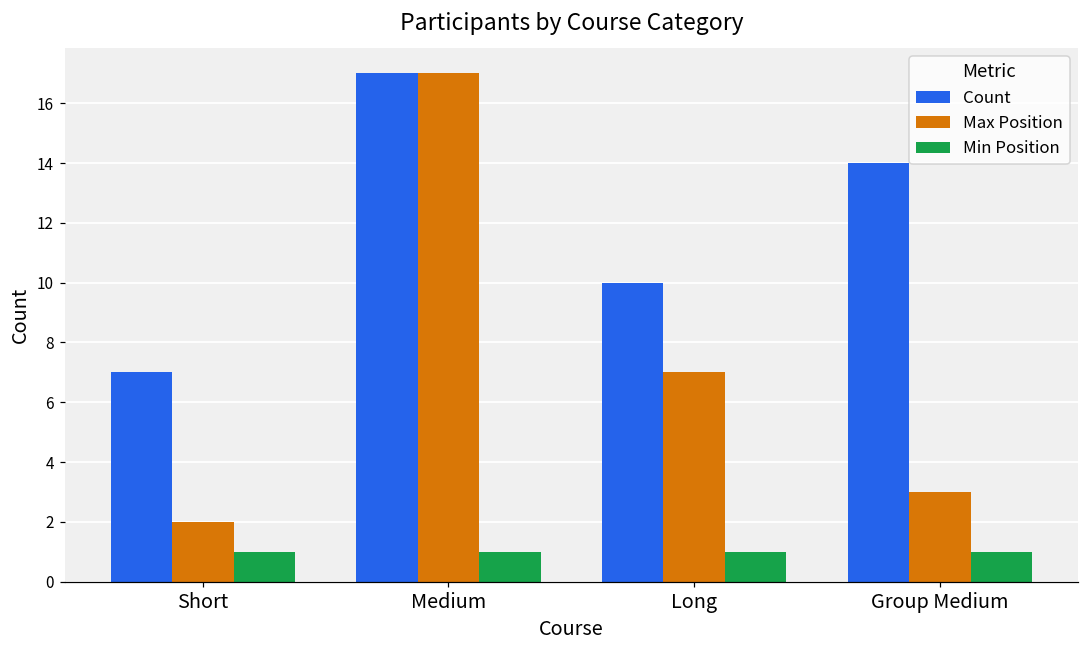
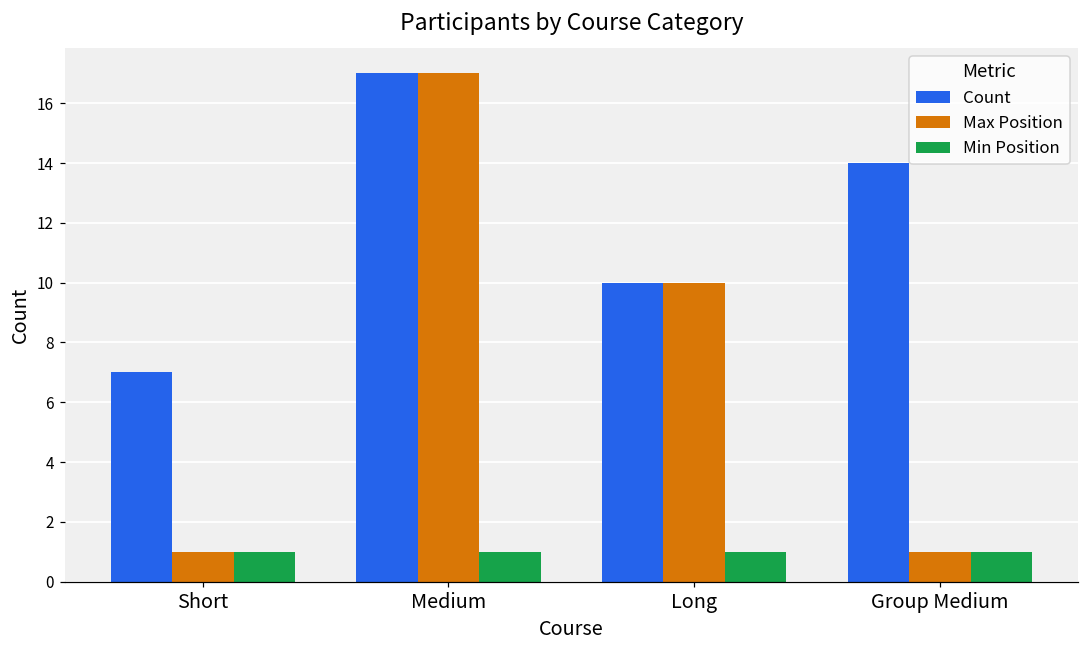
  {
    "Count": {
      "Short": 7,
      "Medium": 17,
      "Long": 10,
      "Group Medium": 14
    },
    "Max Position": {
-     "Short": 2,
+     "Short": 1,
      "Medium": 17,
-     "Long": 7,
-     "Group Medium": 3
+     "Long": 10,
+     "Group Medium": 1
    },
    "Min Position": {
      "Short": 1,
      "Medium": 1,
      "Long": 1,
      "Group Medium": 1
    }
  }
